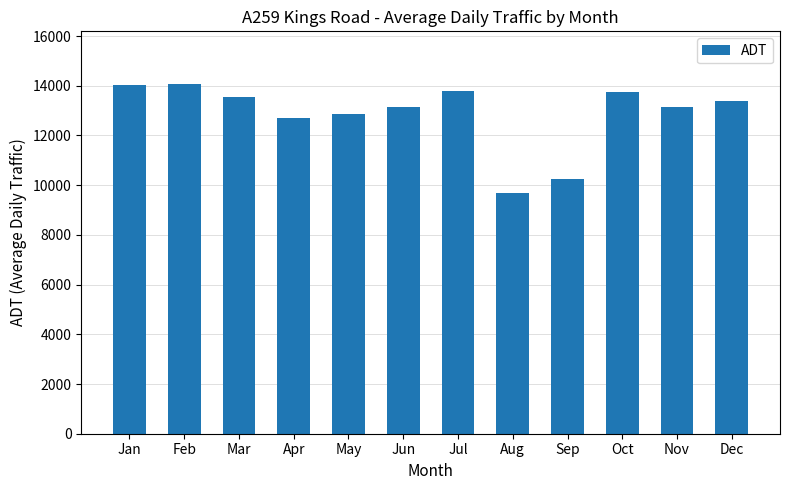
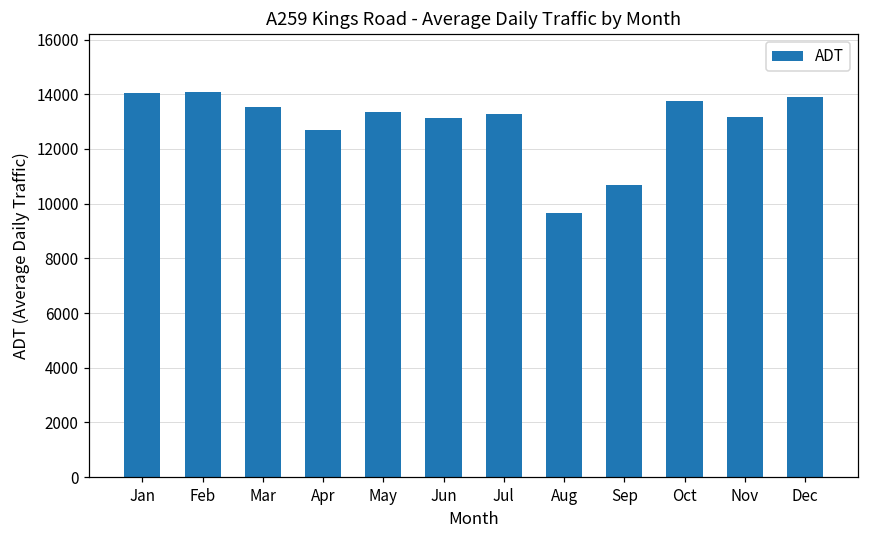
  {
    "Jan": 14000,
    "Feb": 14100,
    "Mar": 13600,
    "Apr": 12700,
-   "May": 12900,
+   "May": 13400,
    "Jun": 13100,
-   "Jul": 13800,
+   "Jul": 13300,
    "Aug": 9700,
-   "Sep": 10200,
+   "Sep": 10700,
    "Oct": 13800,
    "Nov": 13200,
-   "Dec": 13400
+   "Dec": 13900
  }
